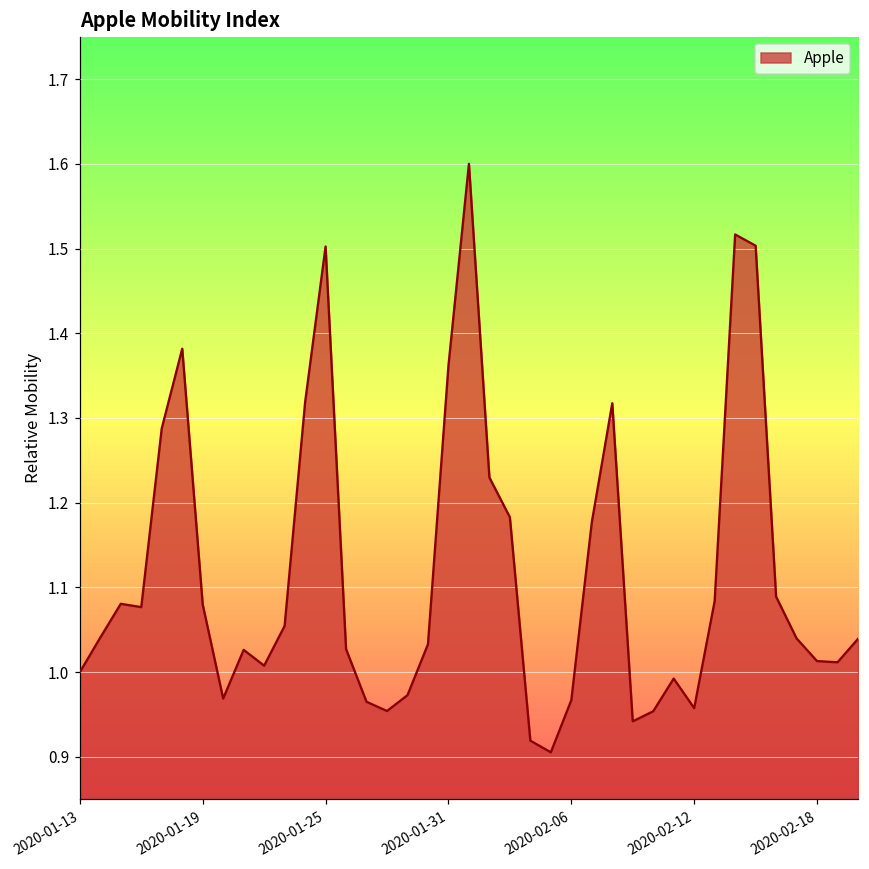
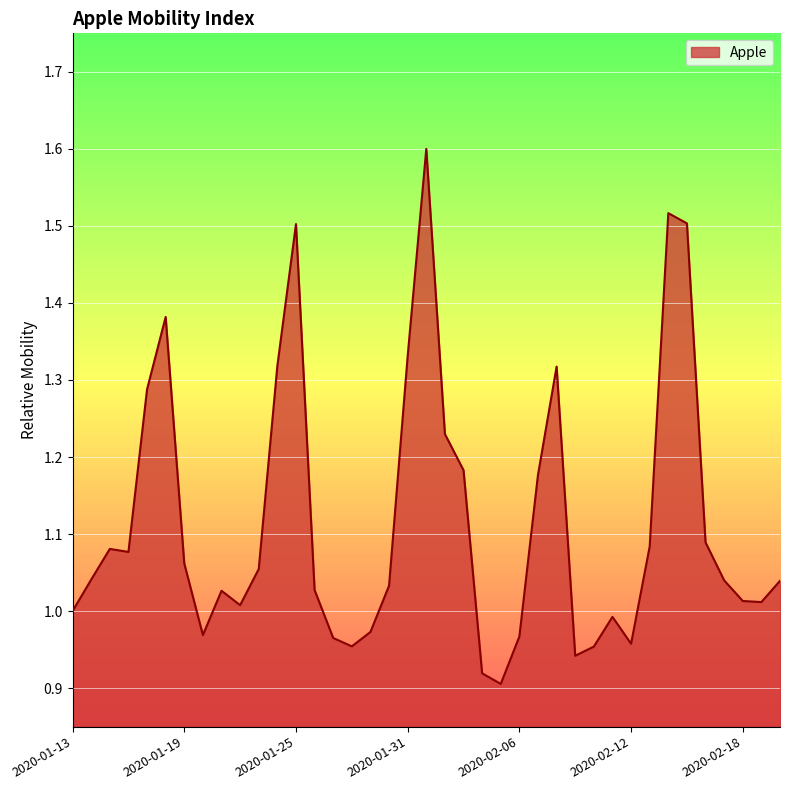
  {
    "2020-01-13": 1.00,
-   "2020-01-19": 1.08,
+   "2020-01-19": 1.06,
    "2020-01-25": 1.50,
-   "2020-01-31": 1.36,
+   "2020-01-31": 1.33,
    "2020-02-06": 0.97,
    "2020-02-12": 0.96,
    "2020-02-18": 1.01
  }
